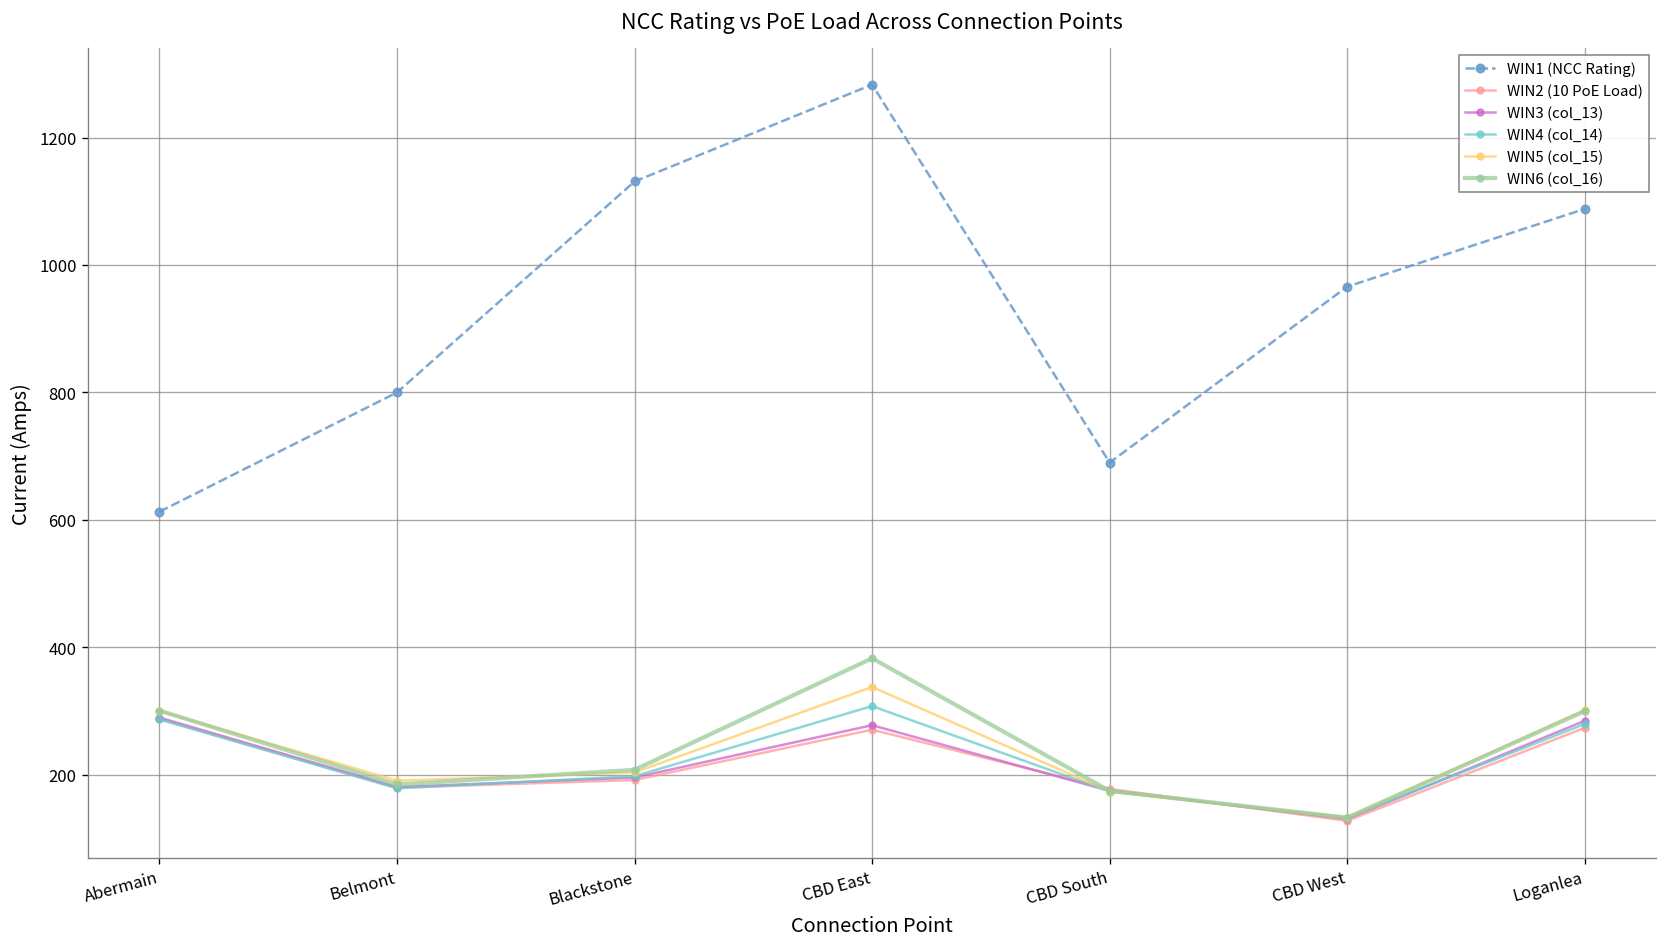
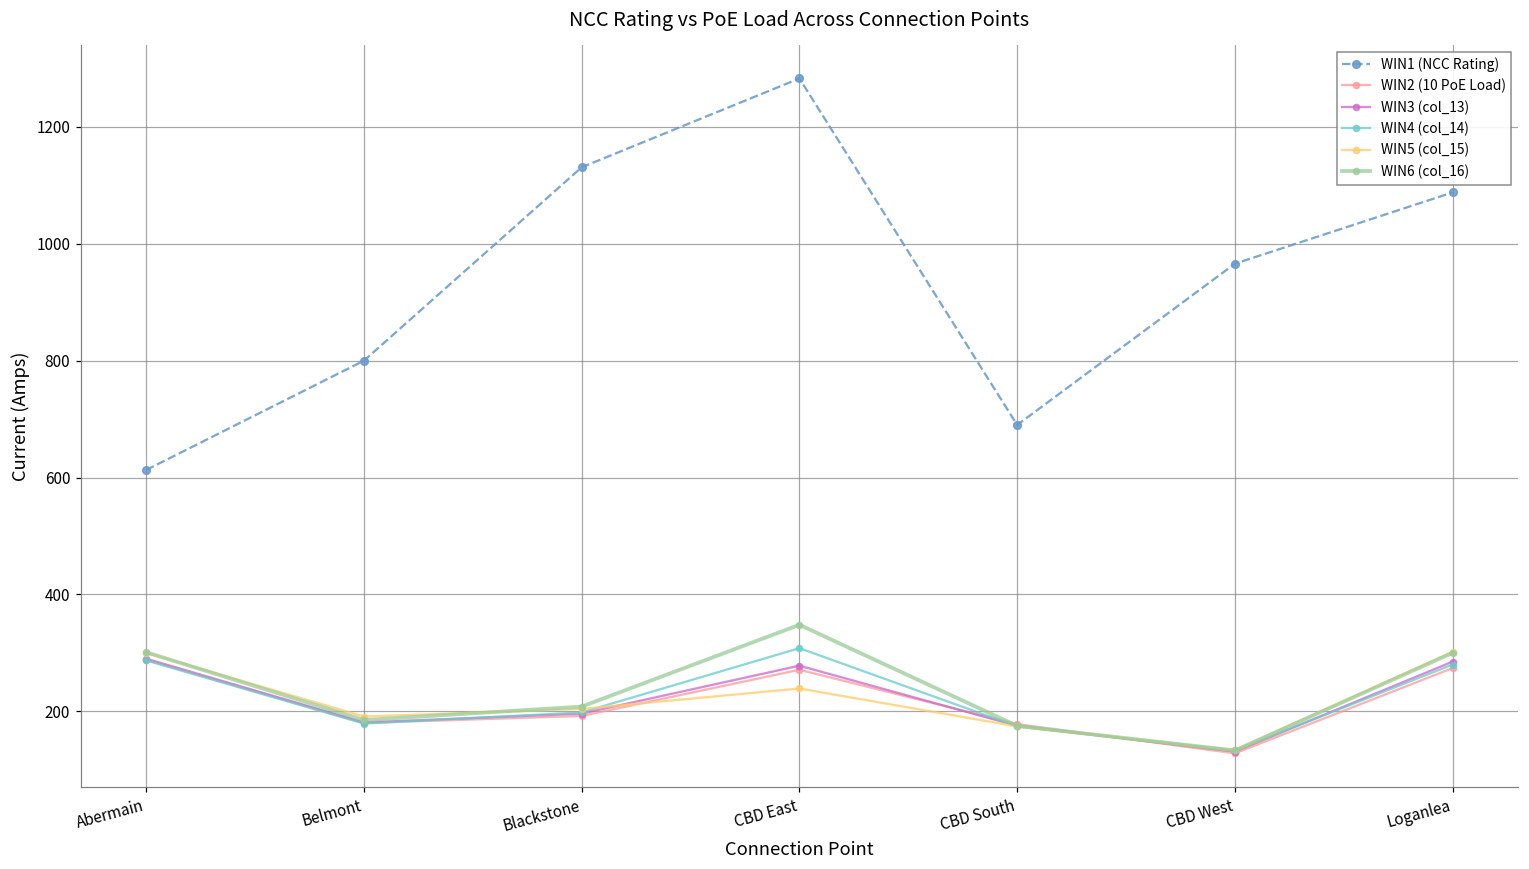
  {
    "WIN2 (10 PoE Load)": {
      "CBD East": 270,
      "Loganlea": 270
    },
    "WIN3 (col_13)": {
      "CBD East": 280,
      "Loganlea": 290
    },
    "WIN5 (col_15)": {
      "Belmont": 190,
-     "CBD East": 340
+     "CBD East": 240
    },
    "WIN6 (col_16)": {
-     "CBD East": 380
+     "CBD East": 350
    }
  }
